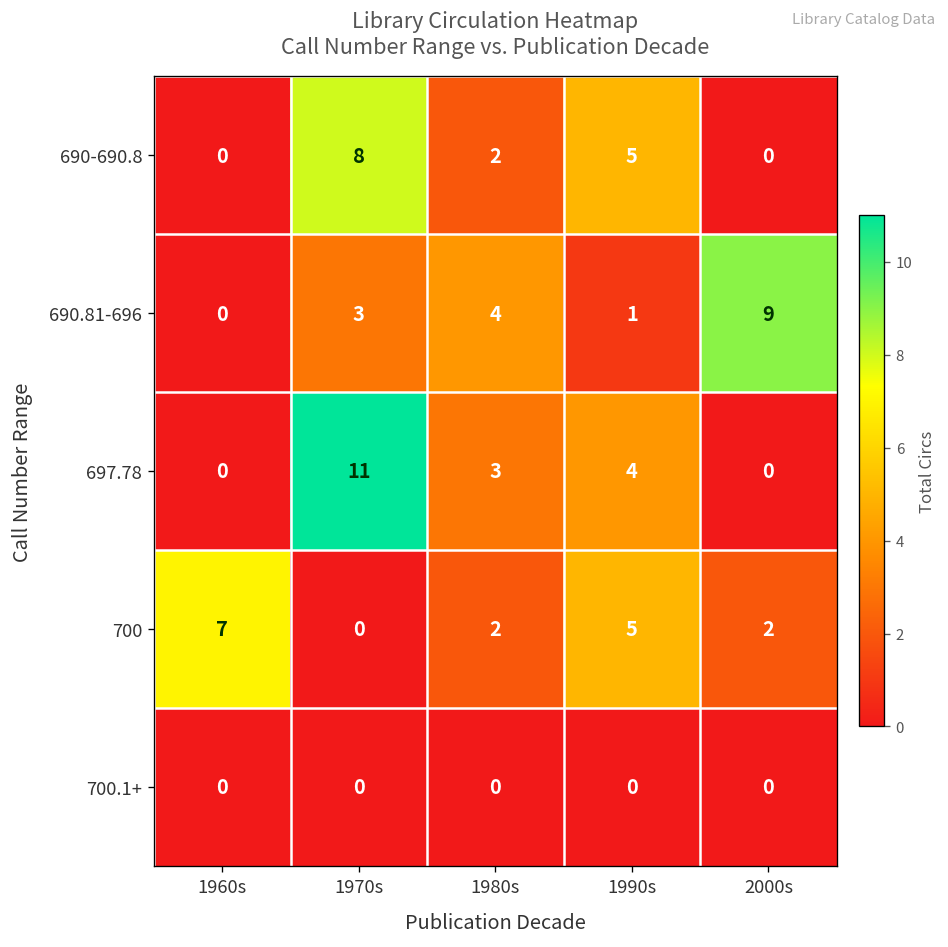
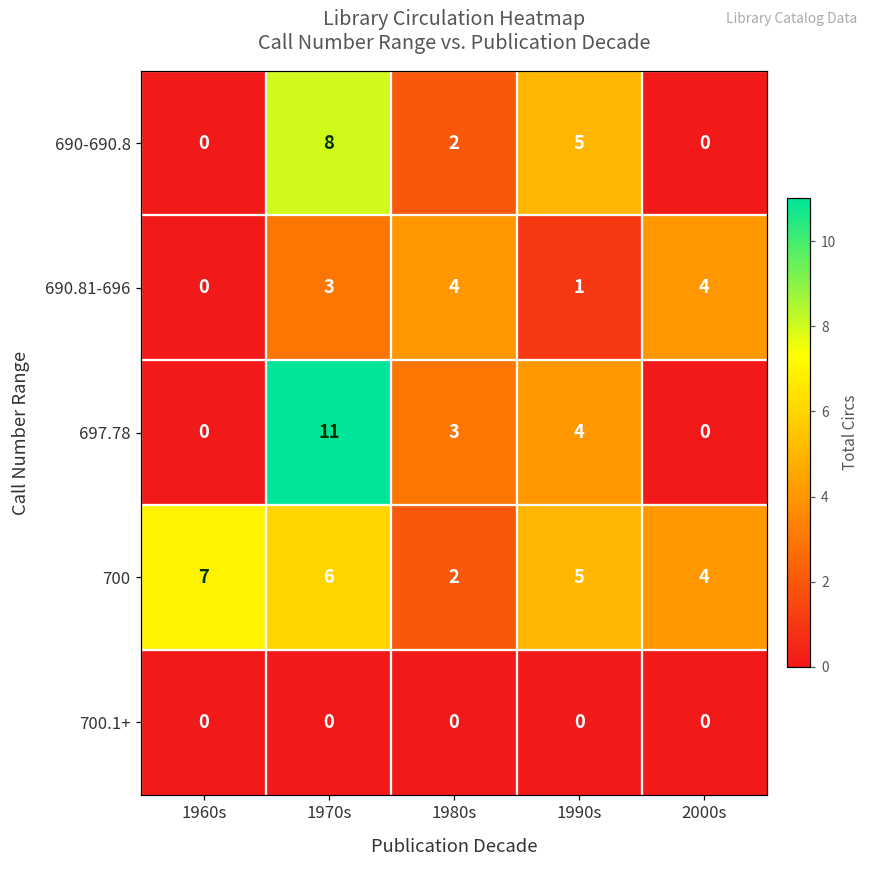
  {
    "690-690.8": {
      "1960s": 0,
      "1970s": 8,
      "1980s": 2,
      "1990s": 5,
      "2000s": 0
    },
    "690.81-696": {
      "1960s": 0,
      "1970s": 3,
      "1980s": 4,
      "1990s": 1,
-     "2000s": 9
+     "2000s": 4
    },
    "697.78": {
      "1960s": 0,
      "1970s": 11,
      "1980s": 3,
      "1990s": 4,
      "2000s": 0
    },
    "700": {
      "1960s": 7,
-     "1970s": 0,
+     "1970s": 6,
      "1980s": 2,
      "1990s": 5,
-     "2000s": 2
+     "2000s": 4
    },
    "700.1+": {
      "1960s": 0,
      "1970s": 0,
      "1980s": 0,
      "1990s": 0,
      "2000s": 0
    }
  }
